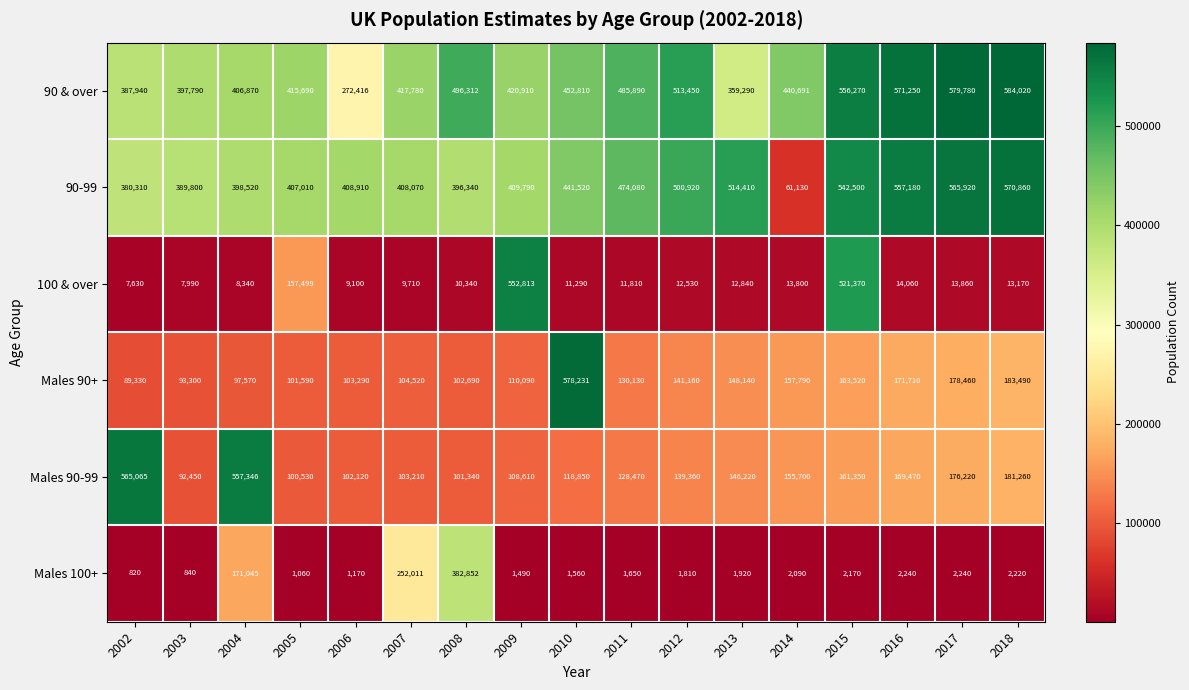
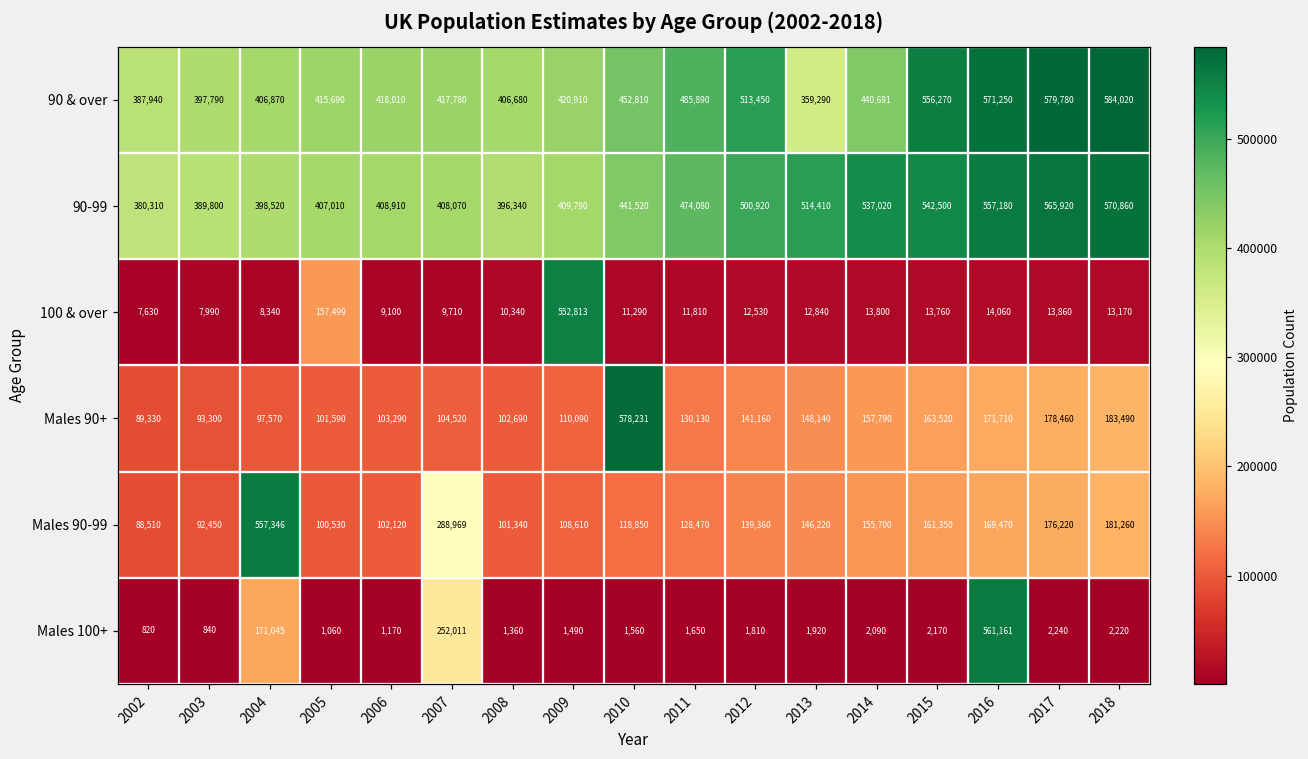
  {
    "90 & over": {
      "2002": "387,940",
      "2003": "397,790",
      "2004": "406,870",
      "2005": "415,690",
-     "2006": "272,416",
+     "2006": "418,010",
      "2007": "417,780",
-     "2008": "496,312",
+     "2008": "406,680",
      "2009": "420,910",
      "2010": "452,810",
      "2011": "485,890",
      "2012": "513,450",
      "2013": "359,290",
      "2014": "440,691",
      "2015": "556,270",
      "2016": "571,250",
      "2017": "579,780",
      "2018": "584,020"
    },
    "90-99": {
      "2002": "380,310",
      "2003": "389,800",
      "2004": "398,520",
      "2005": "407,010",
      "2006": "408,910",
      "2007": "408,070",
      "2008": "396,340",
      "2009": "409,790",
      "2010": "441,520",
      "2011": "474,080",
      "2012": "500,920",
      "2013": "514,410",
-     "2014": "61,130",
+     "2014": "537,020",
      "2015": "542,500",
      "2016": "557,180",
      "2017": "565,920",
      "2018": "570,860"
    },
    "100 & over": {
      "2002": "7,630",
      "2003": "7,990",
      "2004": "8,340",
      "2005": "157,499",
      "2006": "9,100",
      "2007": "9,710",
      "2008": "10,340",
      "2009": "552,813",
      "2010": "11,290",
      "2011": "11,810",
      "2012": "12,530",
      "2013": "12,840",
      "2014": "13,800",
-     "2015": "521,370",
+     "2015": "13,760",
      "2016": "14,060",
      "2017": "13,860",
      "2018": "13,170"
    },
    "Males 90+": {
      "2002": "89,330",
      "2003": "93,300",
      "2004": "97,570",
      "2005": "101,590",
      "2006": "103,290",
      "2007": "104,520",
      "2008": "102,690",
      "2009": "110,090",
      "2010": "578,231",
      "2011": "130,130",
      "2012": "141,160",
      "2013": "148,140",
      "2014": "157,790",
      "2015": "163,520",
      "2016": "171,710",
      "2017": "178,460",
      "2018": "183,490"
    },
    "Males 90-99": {
-     "2002": "565,065",
+     "2002": "88,510",
      "2003": "92,450",
      "2004": "557,346",
      "2005": "100,530",
      "2006": "102,120",
-     "2007": "103,210",
+     "2007": "288,969",
      "2008": "101,340",
      "2009": "108,610",
      "2010": "118,850",
      "2011": "128,470",
      "2012": "139,360",
      "2013": "146,220",
      "2014": "155,700",
      "2015": "161,350",
      "2016": "169,470",
      "2017": "176,220",
      "2018": "181,260"
    },
    "Males 100+": {
      "2002": "820",
      "2003": "840",
      "2004": "171,045",
      "2005": "1,060",
      "2006": "1,170",
      "2007": "252,011",
-     "2008": "382,852",
+     "2008": "1,360",
      "2009": "1,490",
      "2010": "1,560",
      "2011": "1,650",
      "2012": "1,810",
      "2013": "1,920",
      "2014": "2,090",
      "2015": "2,170",
-     "2016": "2,240",
+     "2016": "561,161",
      "2017": "2,240",
      "2018": "2,220"
    }
  }
